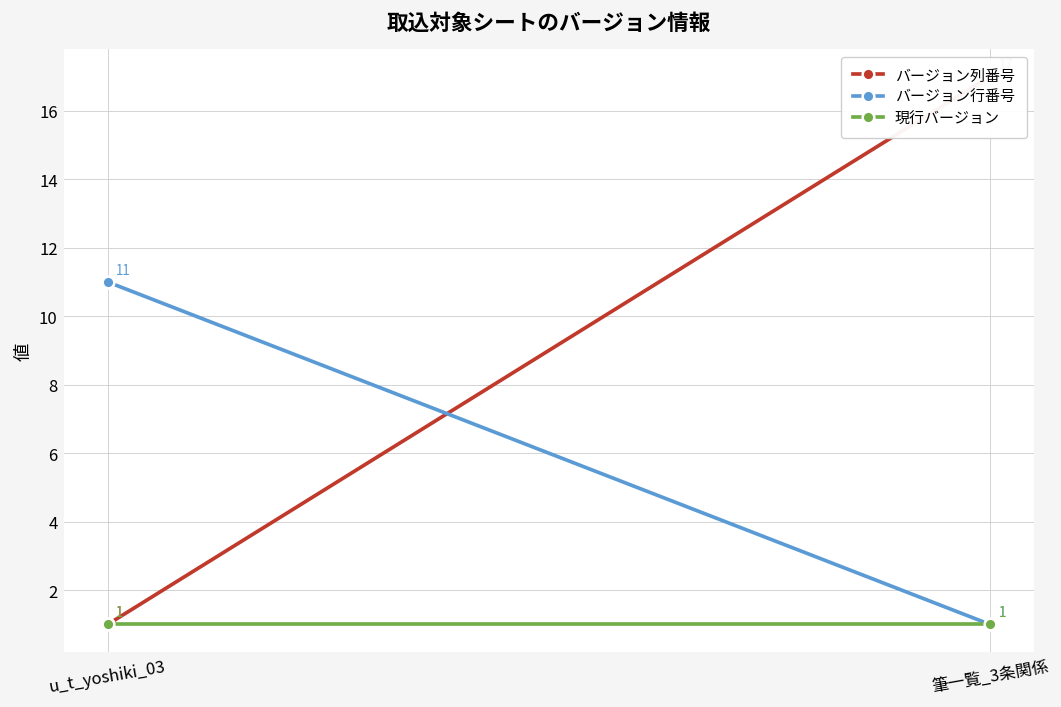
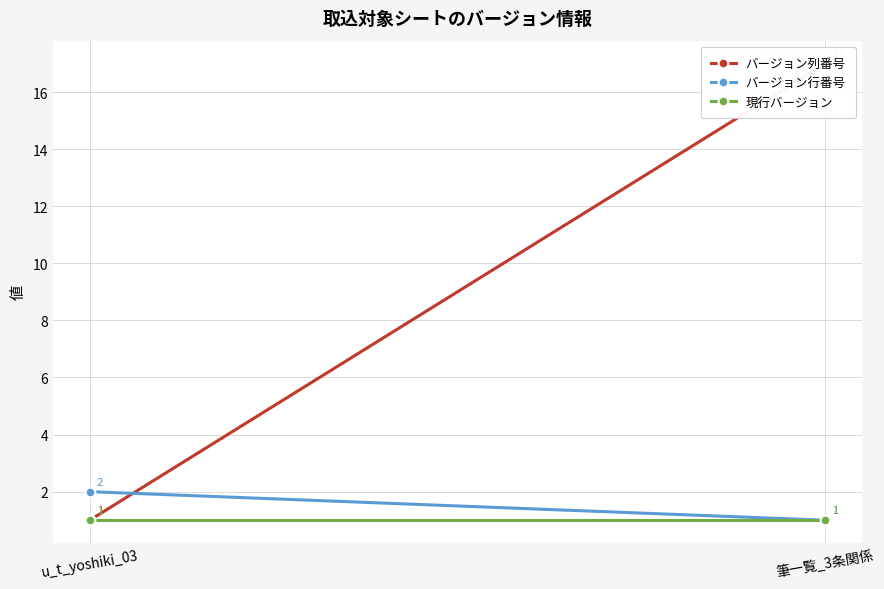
  {
    "バージョン行番号": {
-     "u_t_yoshiki_03": 11
+     "u_t_yoshiki_03": 2
    }
  }
